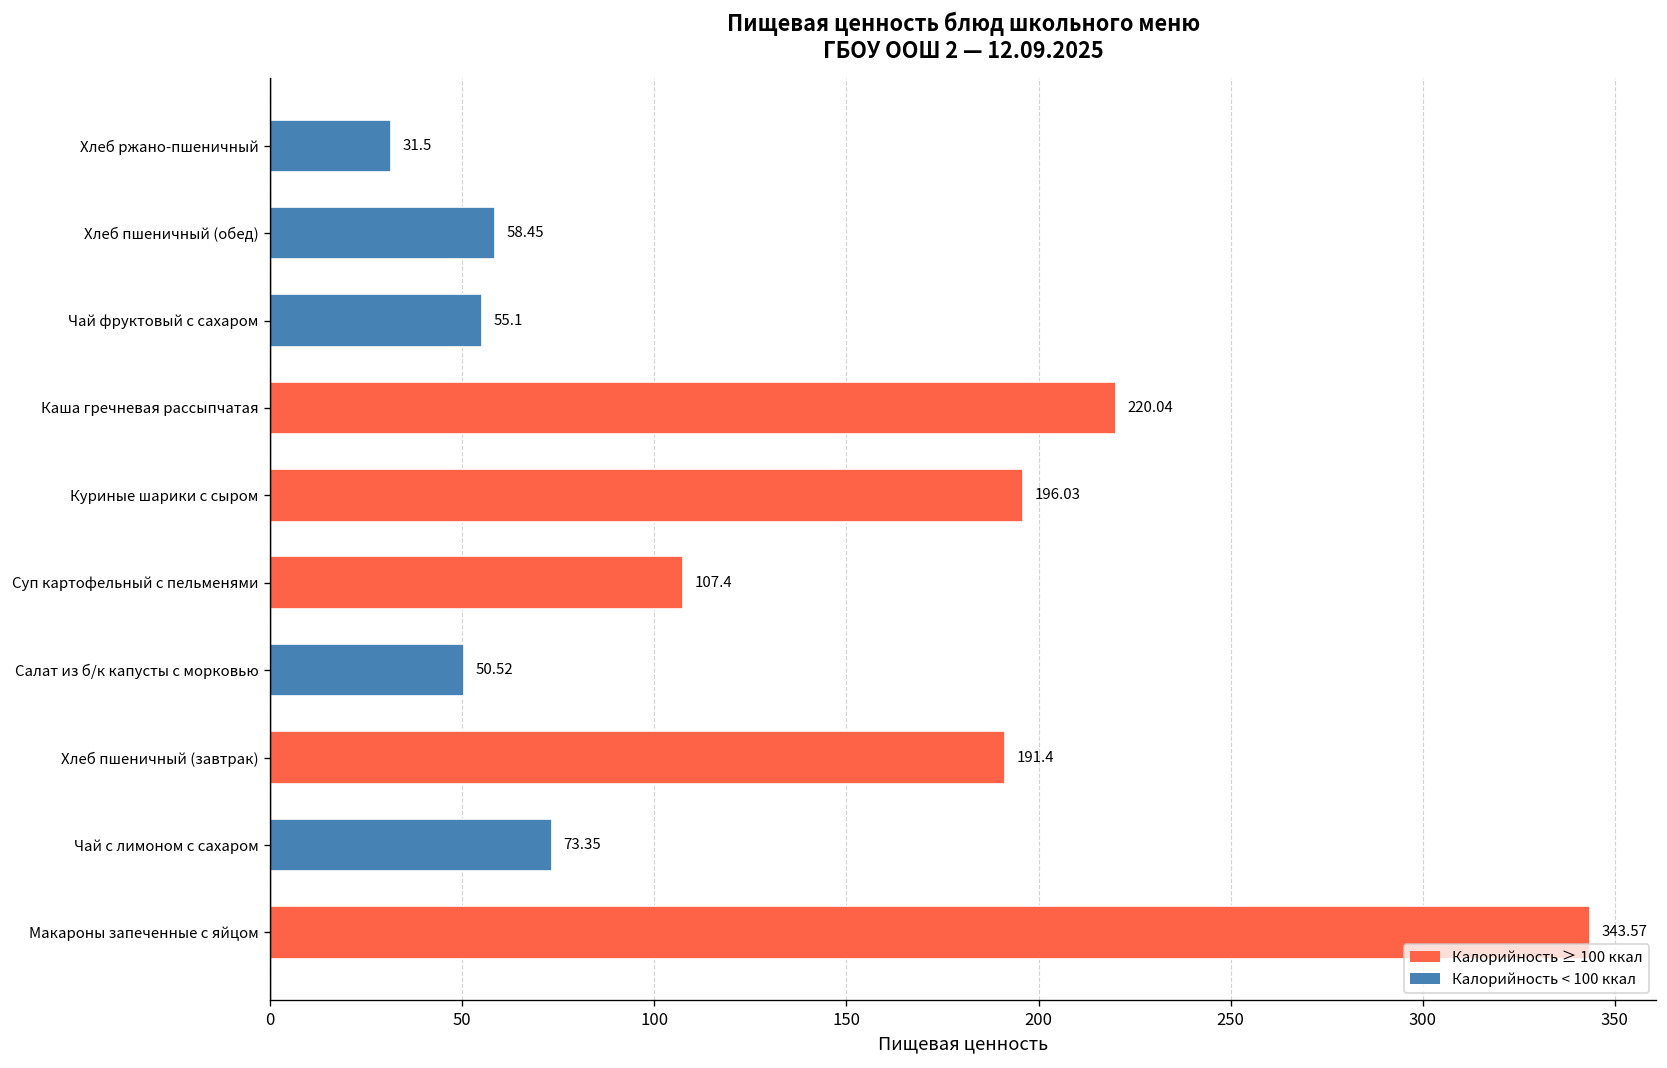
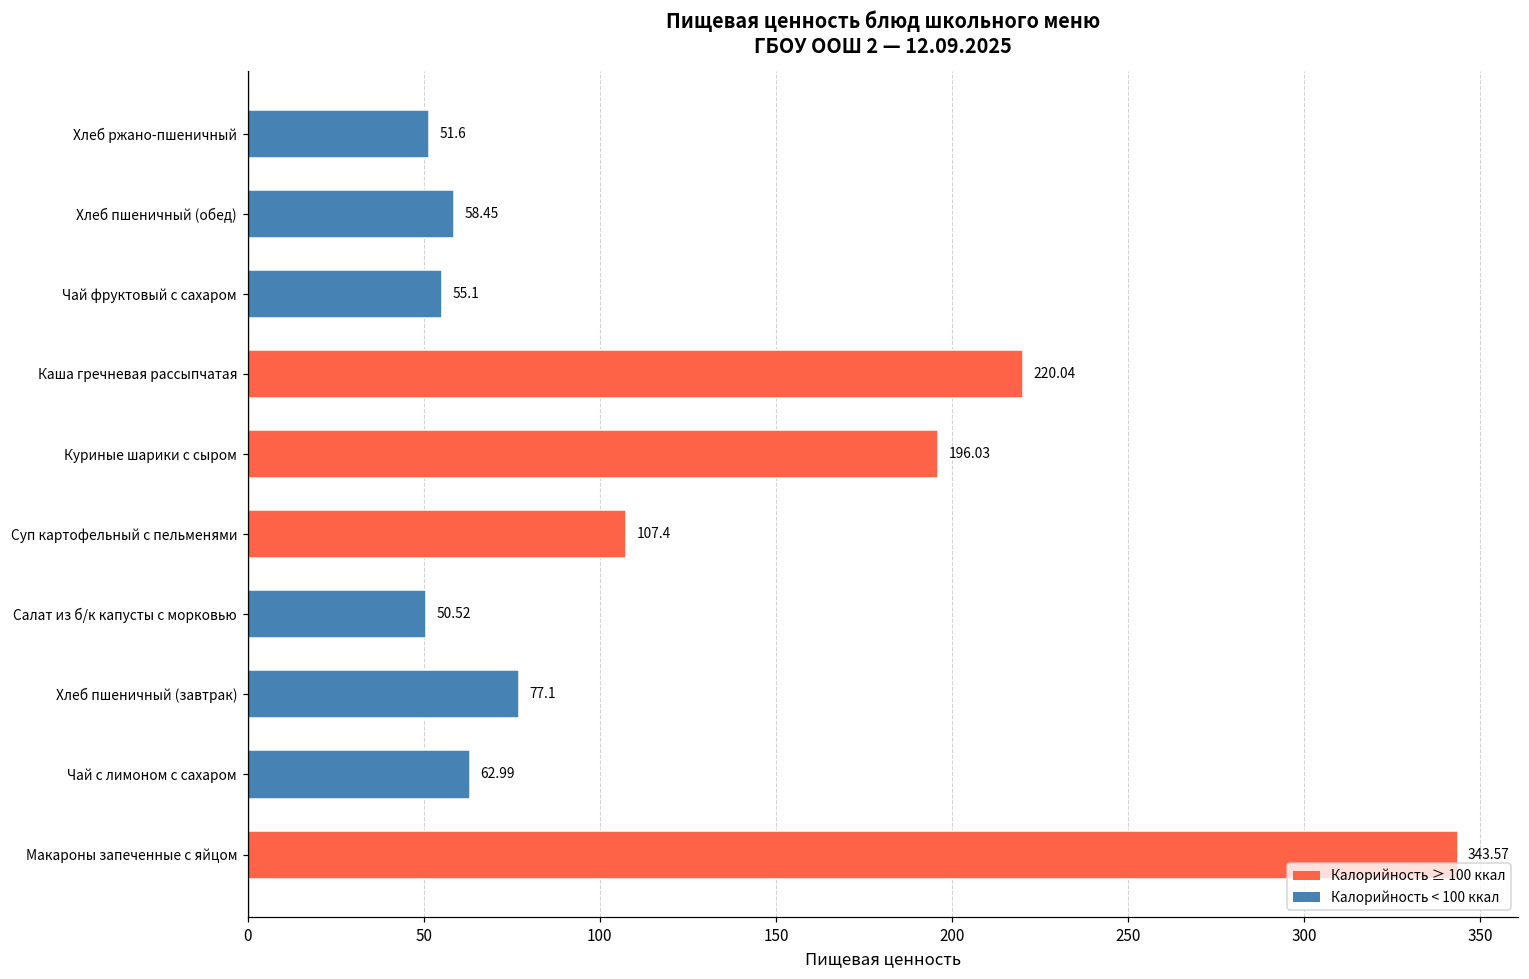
  {
-   "Хлеб ржано-пшеничный": 31.5,
+   "Хлеб ржано-пшеничный": 51.6,
    "Хлеб пшеничный (обед)": 58.45,
    "Чай фруктовый с сахаром": 55.1,
    "Каша гречневая рассыпчатая": 220.04,
    "Куриные шарики с сыром": 196.03,
    "Суп картофельный с пельменями": 107.4,
    "Салат из б/к капусты с морковью": 50.52,
-   "Хлеб пшеничный (завтрак)": 191.4,
-   "Чай с лимоном с сахаром": 73.35,
+   "Хлеб пшеничный (завтрак)": 77.1,
+   "Чай с лимоном с сахаром": 62.99,
    "Макароны запеченные с яйцом": 343.57
  }
